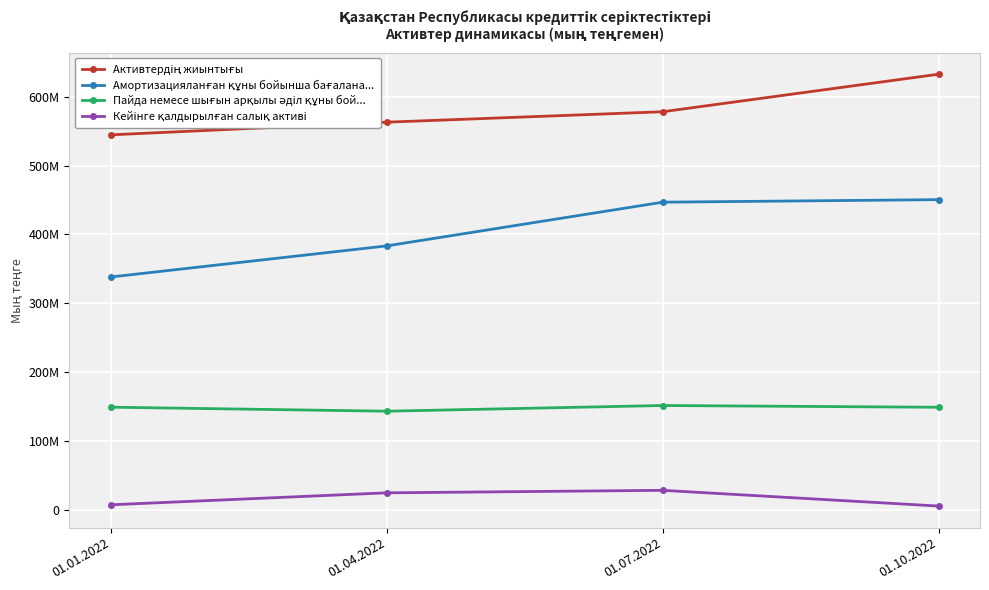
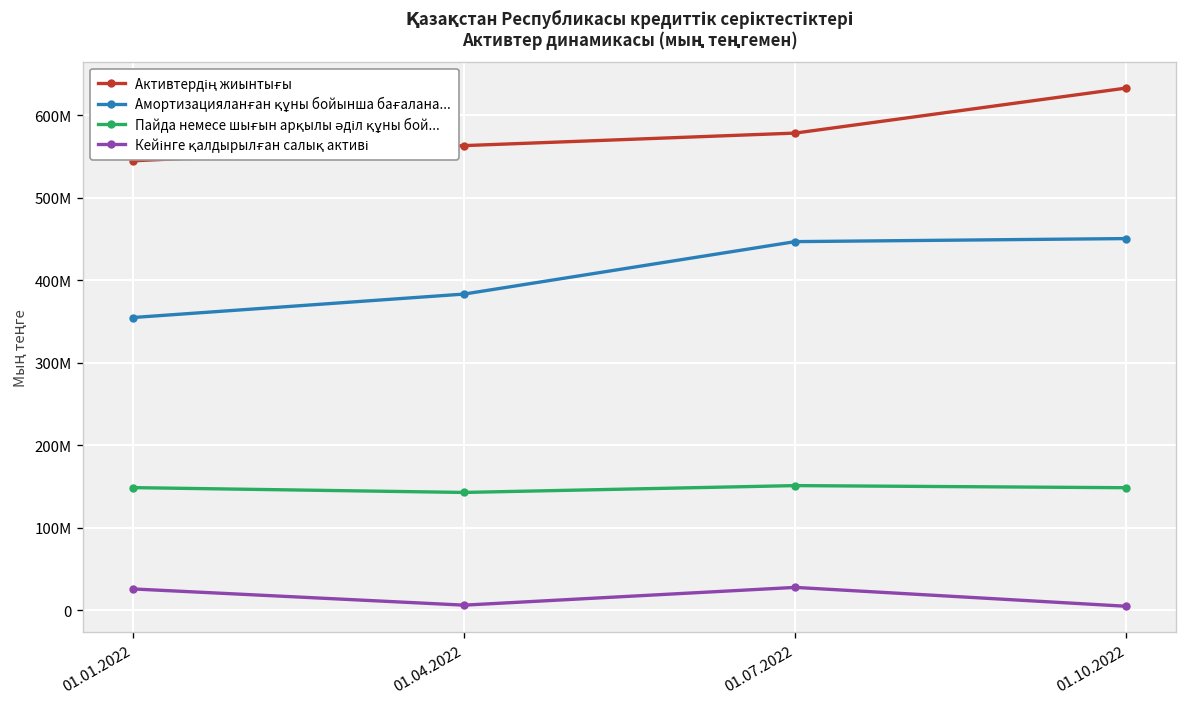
  {
    "Активтердің жиынтығы": {
      "01.01.2022": 540000000,
      "01.04.2022": 560000000,
      "01.07.2022": 580000000,
      "01.10.2022": 630000000
    },
    "Амортизацияланған құны бойынша бағалана...": {
-     "01.01.2022": 340000000,
+     "01.01.2022": 350000000,
      "01.04.2022": 380000000,
      "01.07.2022": 450000000,
      "01.10.2022": 450000000
    },
    "Пайда немесе шығын арқылы әділ құны бой...": {
      "01.01.2022": 150000000,
      "01.04.2022": 140000000,
      "01.07.2022": 150000000,
      "01.10.2022": 150000000
    },
    "Кейінге қалдырылған салық активі": {
-     "01.01.2022": 10000000,
-     "01.04.2022": 20000000,
+     "01.01.2022": 30000000,
+     "01.04.2022": 10000000,
      "01.07.2022": 30000000,
      "01.10.2022": 10000000
    }
  }
